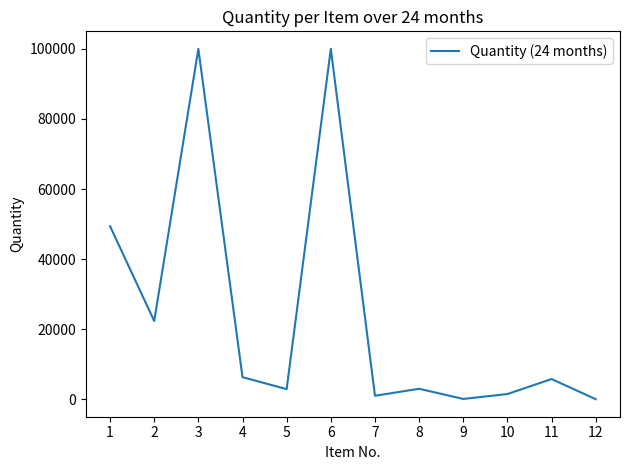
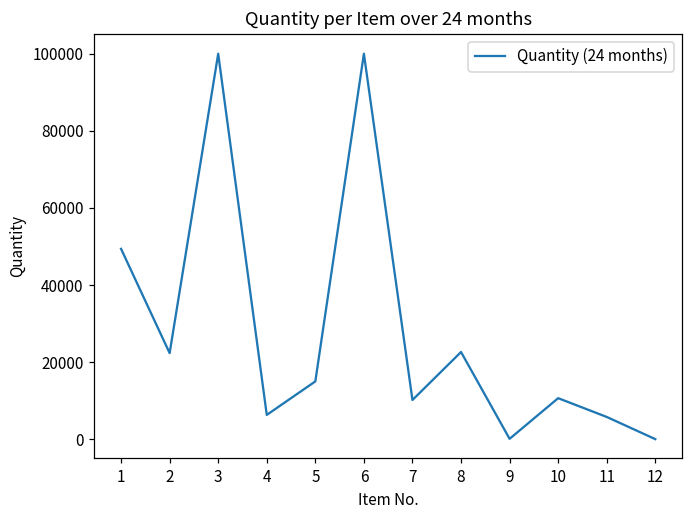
  {
    "1": 49000,
    "2": 22000,
    "3": 100000,
    "4": 6000,
-   "5": 3000,
+   "5": 15000,
    "6": 100000,
-   "7": 1000,
-   "8": 3000,
+   "7": 10000,
+   "8": 23000,
    "9": 0,
-   "10": 2000,
+   "10": 11000,
    "11": 6000,
    "12": 0
  }
